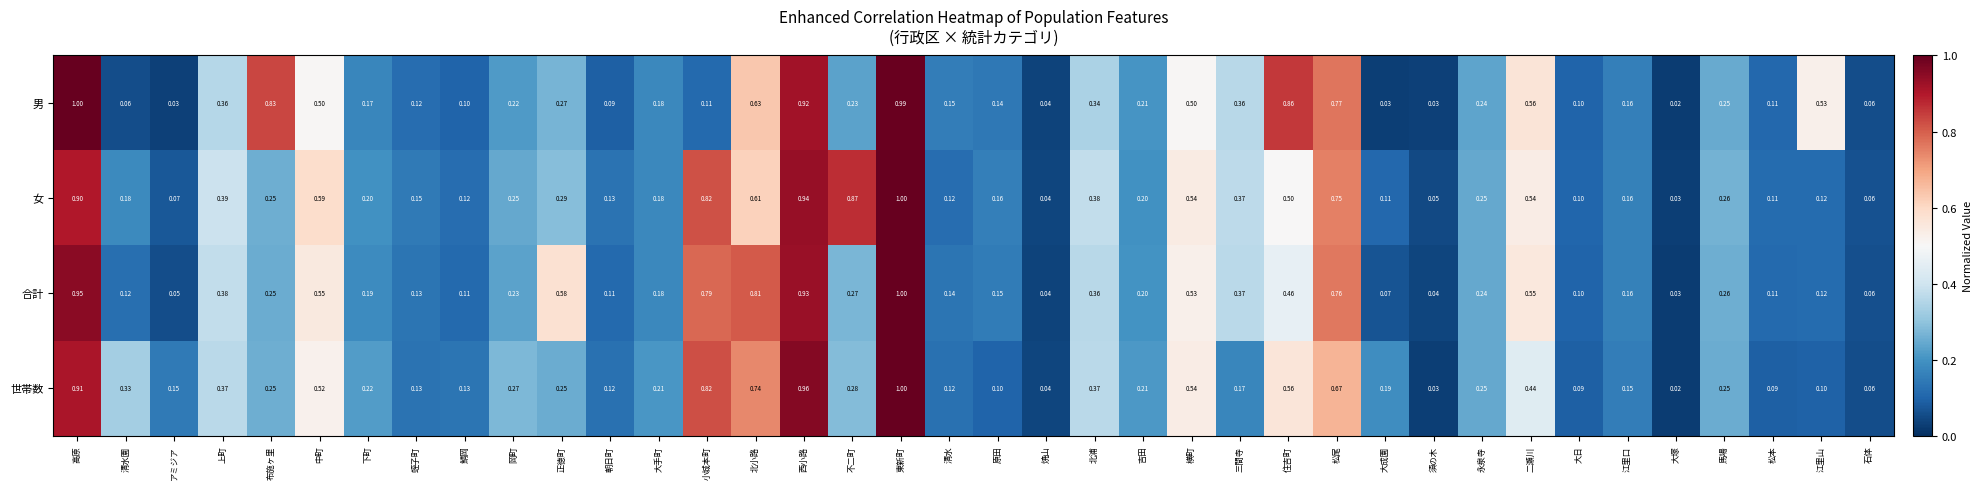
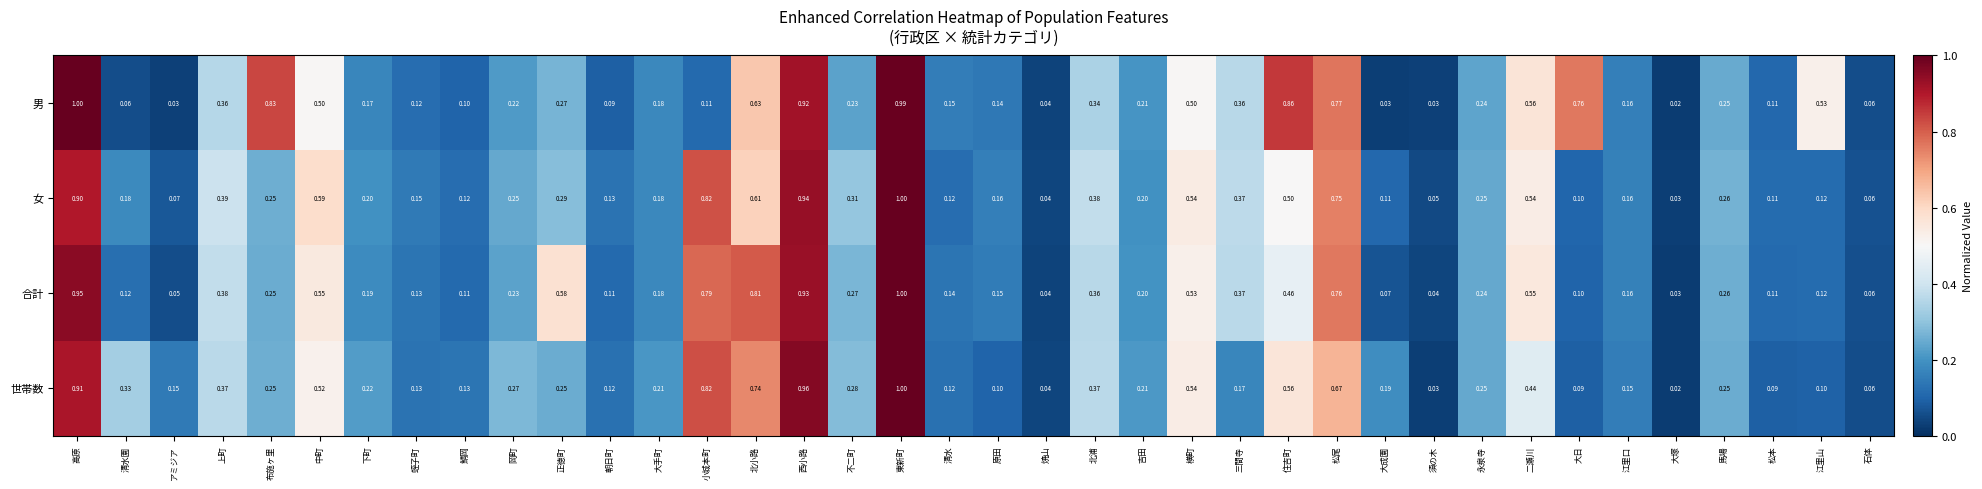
  {
    "男": {
      "高原": 1.00,
      "清水園": 0.06,
      "アミジア": 0.03,
      "上町": 0.36,
      "布施ヶ里": 0.83,
      "中町": 0.50,
      "下町": 0.17,
      "蛭子町": 0.12,
      "鯖岡": 0.10,
      "岡町": 0.22,
      "正徳町": 0.27,
      "朝日町": 0.09,
      "大手町": 0.18,
      "小城本町": 0.11,
      "北小路": 0.63,
      "西小路": 0.92,
      "不二町": 0.23,
      "東新町": 0.99,
      "清水": 0.15,
      "原田": 0.14,
      "焼山": 0.04,
      "北浦": 0.34,
      "吉田": 0.21,
      "横町": 0.50,
      "三間寺": 0.36,
      "住吉町": 0.86,
      "松尾": 0.77,
      "大成園": 0.03,
      "須の木": 0.03,
      "永泉寺": 0.24,
      "二瀬川": 0.56,
-     "大日": 0.10,
+     "大日": 0.76,
      "江里口": 0.16,
      "大塚": 0.02,
      "馬場": 0.25,
      "松本": 0.11,
      "江里山": 0.53,
      "石体": 0.06
    },
    "女": {
      "高原": 0.90,
      "清水園": 0.18,
      "アミジア": 0.07,
      "上町": 0.39,
      "布施ヶ里": 0.25,
      "中町": 0.59,
      "下町": 0.20,
      "蛭子町": 0.15,
      "鯖岡": 0.12,
      "岡町": 0.25,
      "正徳町": 0.29,
      "朝日町": 0.13,
      "大手町": 0.18,
      "小城本町": 0.82,
      "北小路": 0.61,
      "西小路": 0.94,
-     "不二町": 0.87,
+     "不二町": 0.31,
      "東新町": 1.00,
      "清水": 0.12,
      "原田": 0.16,
      "焼山": 0.04,
      "北浦": 0.38,
      "吉田": 0.20,
      "横町": 0.54,
      "三間寺": 0.37,
      "住吉町": 0.50,
      "松尾": 0.75,
      "大成園": 0.11,
      "須の木": 0.05,
      "永泉寺": 0.25,
      "二瀬川": 0.54,
      "大日": 0.10,
      "江里口": 0.16,
      "大塚": 0.03,
      "馬場": 0.26,
      "松本": 0.11,
      "江里山": 0.12,
      "石体": 0.06
    },
    "合計": {
      "高原": 0.95,
      "清水園": 0.12,
      "アミジア": 0.05,
      "上町": 0.38,
      "布施ヶ里": 0.25,
      "中町": 0.55,
      "下町": 0.19,
      "蛭子町": 0.13,
      "鯖岡": 0.11,
      "岡町": 0.23,
      "正徳町": 0.58,
      "朝日町": 0.11,
      "大手町": 0.18,
      "小城本町": 0.79,
      "北小路": 0.81,
      "西小路": 0.93,
      "不二町": 0.27,
      "東新町": 1.00,
      "清水": 0.14,
      "原田": 0.15,
      "焼山": 0.04,
      "北浦": 0.36,
      "吉田": 0.20,
      "横町": 0.53,
      "三間寺": 0.37,
      "住吉町": 0.46,
      "松尾": 0.76,
      "大成園": 0.07,
      "須の木": 0.04,
      "永泉寺": 0.24,
      "二瀬川": 0.55,
      "大日": 0.10,
      "江里口": 0.16,
      "大塚": 0.03,
      "馬場": 0.26,
      "松本": 0.11,
      "江里山": 0.12,
      "石体": 0.06
    },
    "世帯数": {
      "高原": 0.91,
      "清水園": 0.33,
      "アミジア": 0.15,
      "上町": 0.37,
      "布施ヶ里": 0.25,
      "中町": 0.52,
      "下町": 0.22,
      "蛭子町": 0.13,
      "鯖岡": 0.13,
      "岡町": 0.27,
      "正徳町": 0.25,
      "朝日町": 0.12,
      "大手町": 0.21,
      "小城本町": 0.82,
      "北小路": 0.74,
      "西小路": 0.96,
      "不二町": 0.28,
      "東新町": 1.00,
      "清水": 0.12,
      "原田": 0.10,
      "焼山": 0.04,
      "北浦": 0.37,
      "吉田": 0.21,
      "横町": 0.54,
      "三間寺": 0.17,
      "住吉町": 0.56,
      "松尾": 0.67,
      "大成園": 0.19,
      "須の木": 0.03,
      "永泉寺": 0.25,
      "二瀬川": 0.44,
      "大日": 0.09,
      "江里口": 0.15,
      "大塚": 0.02,
      "馬場": 0.25,
      "松本": 0.09,
      "江里山": 0.10,
      "石体": 0.06
    }
  }
